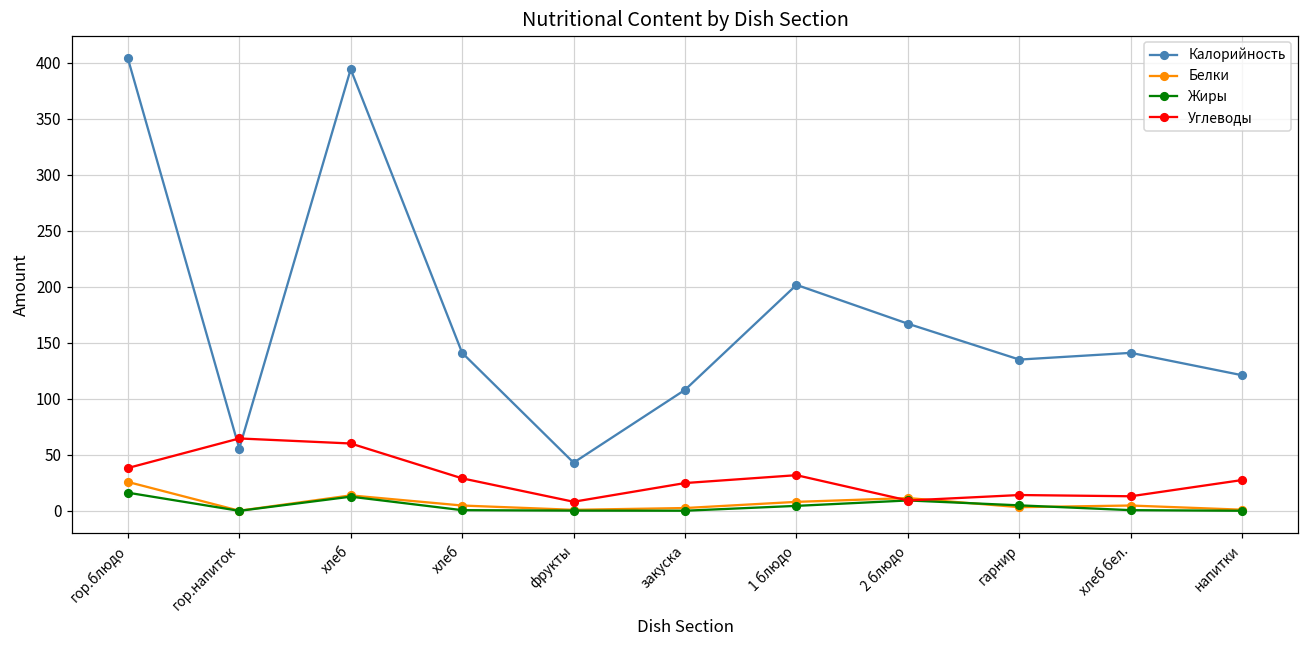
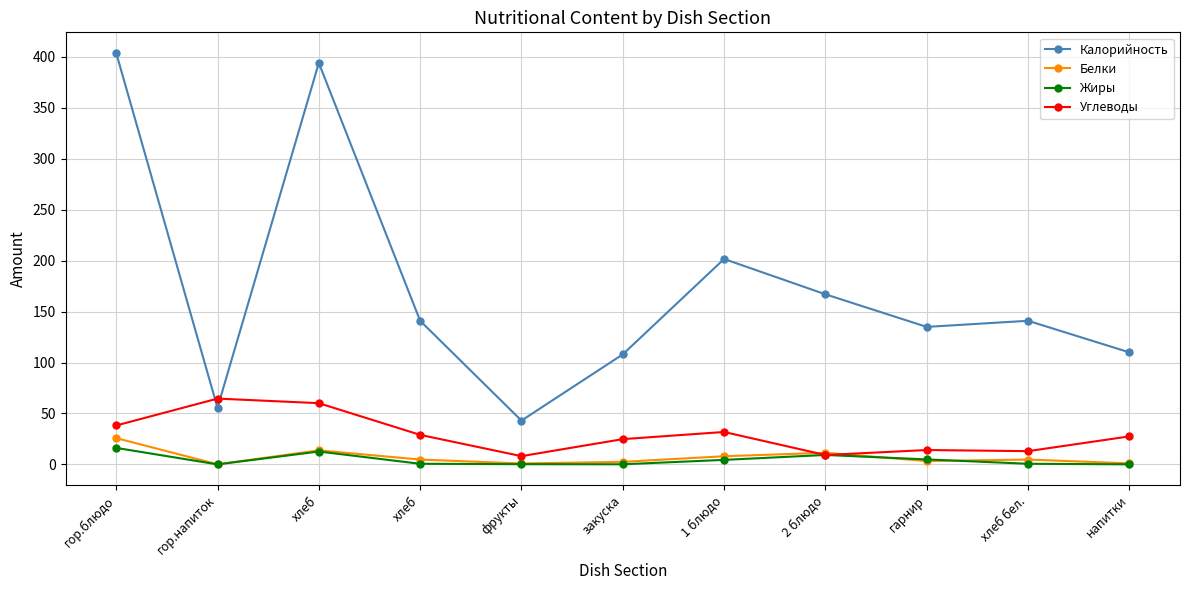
  {
    "Калорийность": {
      "гор.блюдо": 404,
      "гор.напиток": 56,
      "фрукты": 43,
      "закуска": 108,
      "1 блюдо": 202,
      "2 блюдо": 167,
      "гарнир": 135,
      "хлеб бел.": 141,
-     "напитки": 121
+     "напитки": 110
    },
    "Белки": {
      "гор.блюдо": 26,
      "1 блюдо": 8,
      "хлеб бел.": 5
    },
    "Жиры": {
      "гор.блюдо": 16,
      "1 блюдо": 4,
      "хлеб бел.": 1
    },
    "Углеводы": {
      "гор.блюдо": 38,
      "гор.напиток": 65,
      "фрукты": 8,
      "закуска": 25,
      "1 блюдо": 32,
      "гарнир": 14,
      "хлеб бел.": 13,
      "напитки": 28
    }
  }
